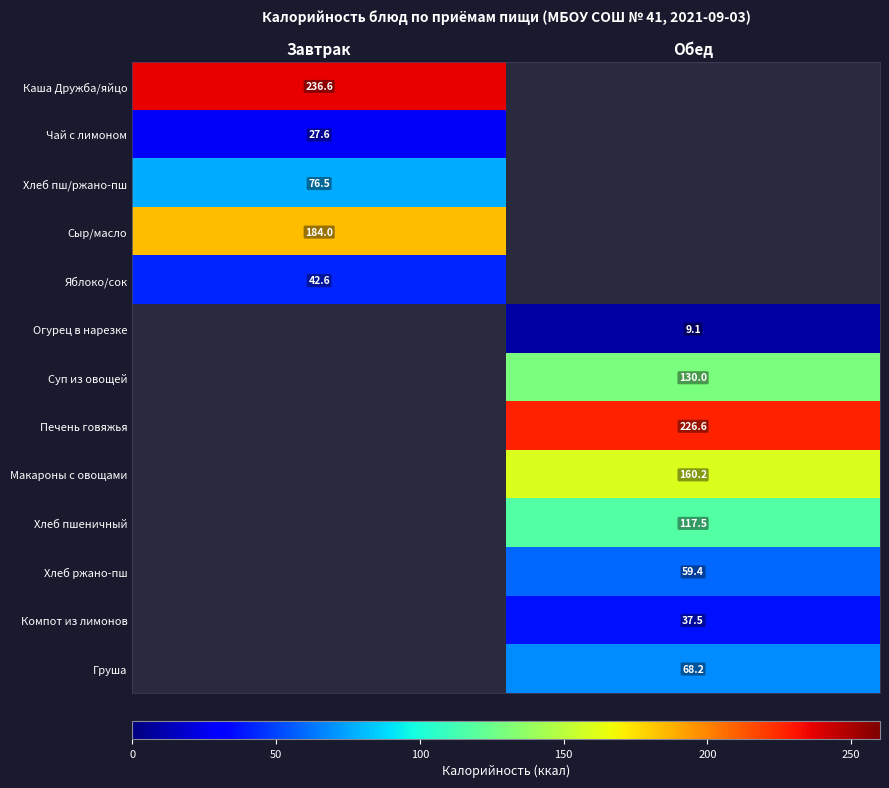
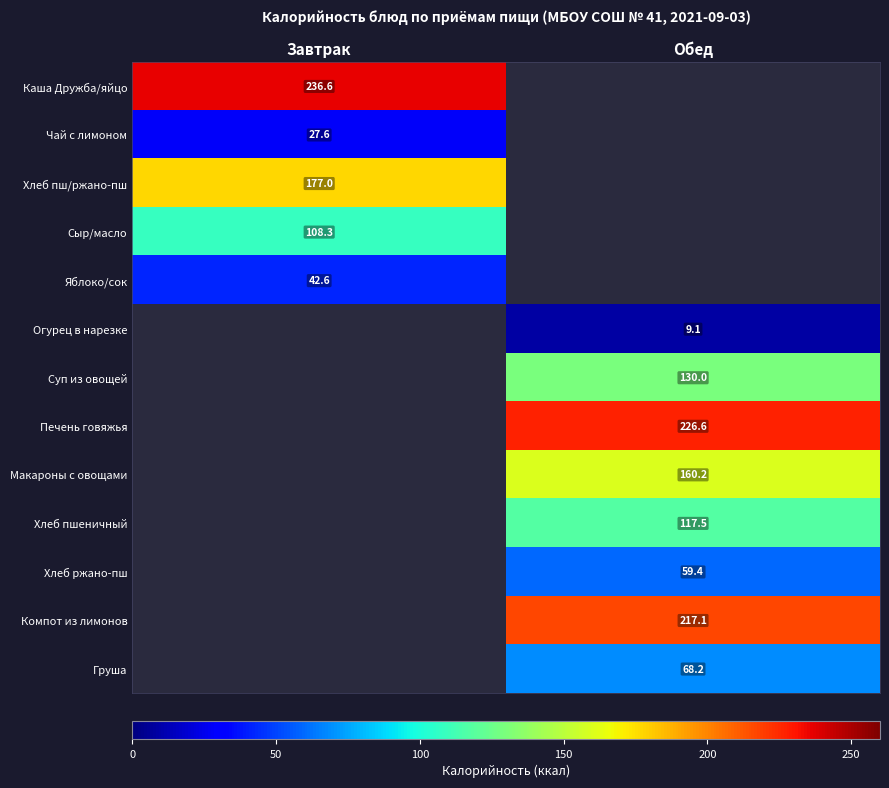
  {
    "Хлеб пш/ржано-пш": {
-     "Завтрак": 76.5
+     "Завтрак": 177.0
    },
    "Сыр/масло": {
-     "Завтрак": 184.0
+     "Завтрак": 108.3
    },
    "Компот из лимонов": {
-     "Обед": 37.5
+     "Обед": 217.1
    }
  }
